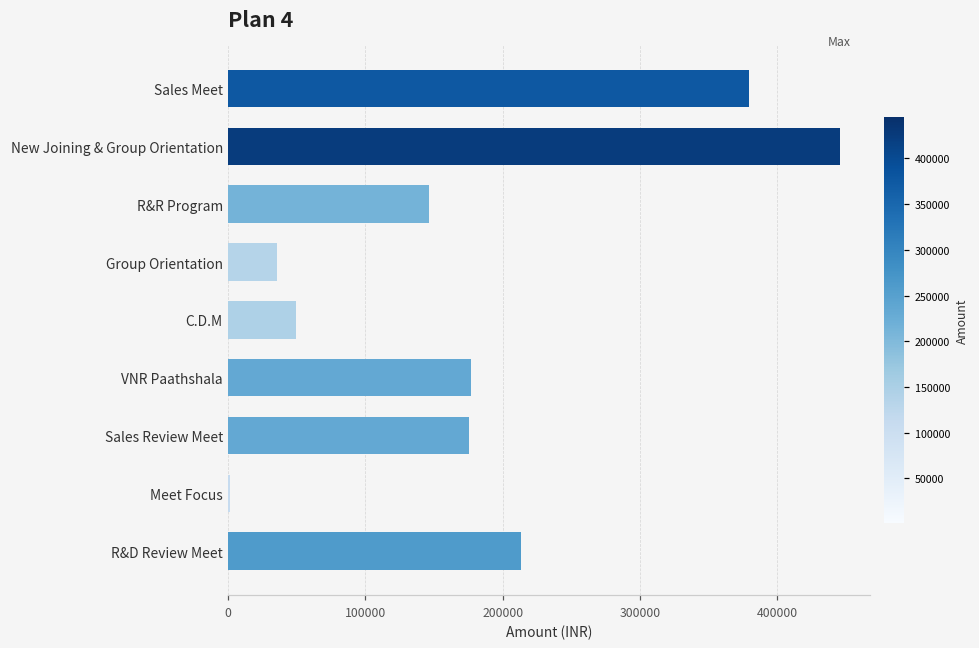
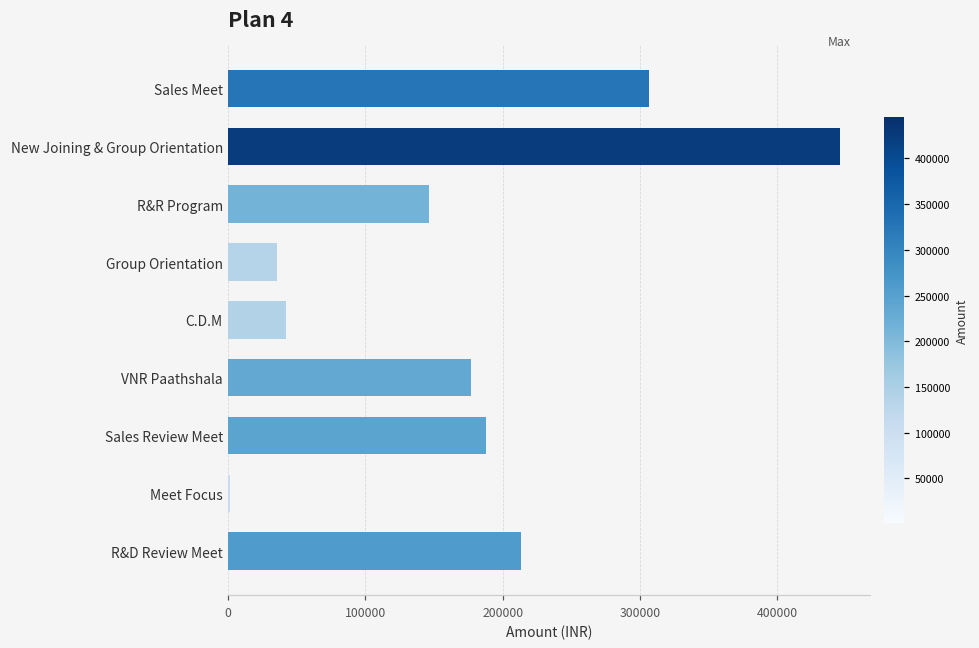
  {
-   "Sales Meet": 379000,
+   "Sales Meet": 306000,
    "New Joining & Group Orientation": 445000,
    "R&R Program": 147000,
    "Group Orientation": 36000,
-   "C.D.M": 49000,
+   "C.D.M": 42000,
    "VNR Paathshala": 177000,
-   "Sales Review Meet": 176000,
+   "Sales Review Meet": 188000,
    "R&D Review Meet": 213000
  }
